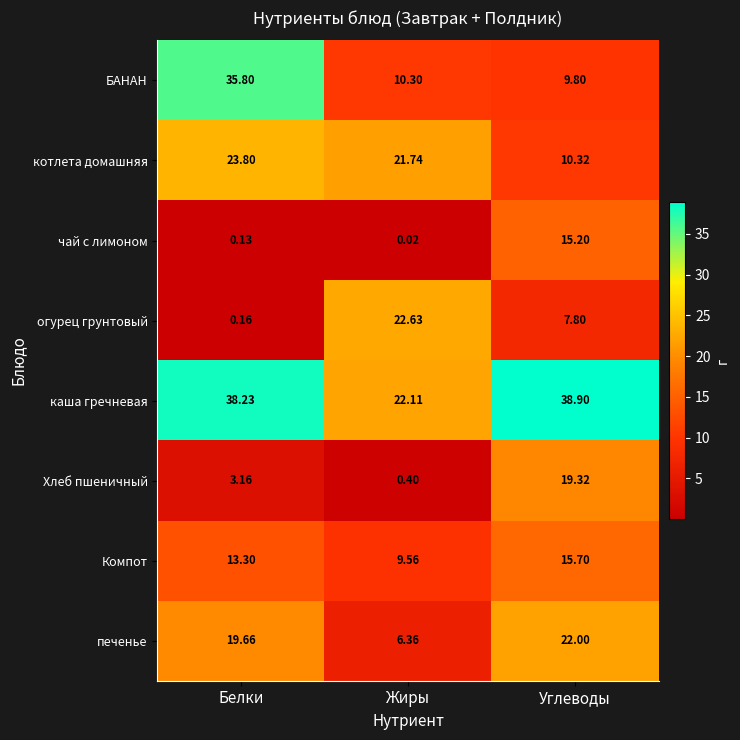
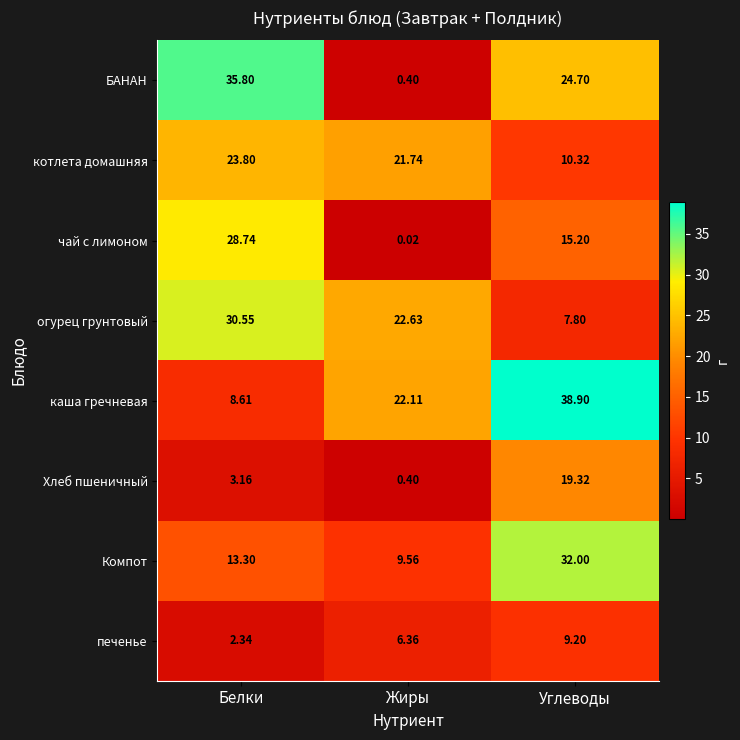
  {
    "БАНАН": {
      "Белки": 35.80,
-     "Жиры": 10.30,
-     "Углеводы": 9.80
+     "Жиры": 0.40,
+     "Углеводы": 24.70
    },
    "котлета домашняя": {
      "Белки": 23.80,
      "Жиры": 21.74,
      "Углеводы": 10.32
    },
    "чай с лимоном": {
-     "Белки": 0.13,
+     "Белки": 28.74,
      "Жиры": 0.02,
      "Углеводы": 15.20
    },
    "огурец грунтовый": {
-     "Белки": 0.16,
+     "Белки": 30.55,
      "Жиры": 22.63,
      "Углеводы": 7.80
    },
    "каша гречневая": {
-     "Белки": 38.23,
+     "Белки": 8.61,
      "Жиры": 22.11,
      "Углеводы": 38.90
    },
    "Хлеб пшеничный": {
      "Белки": 3.16,
      "Жиры": 0.40,
      "Углеводы": 19.32
    },
    "Компот": {
      "Белки": 13.30,
      "Жиры": 9.56,
-     "Углеводы": 15.70
+     "Углеводы": 32.00
    },
    "печенье": {
-     "Белки": 19.66,
+     "Белки": 2.34,
      "Жиры": 6.36,
-     "Углеводы": 22.00
+     "Углеводы": 9.20
    }
  }
